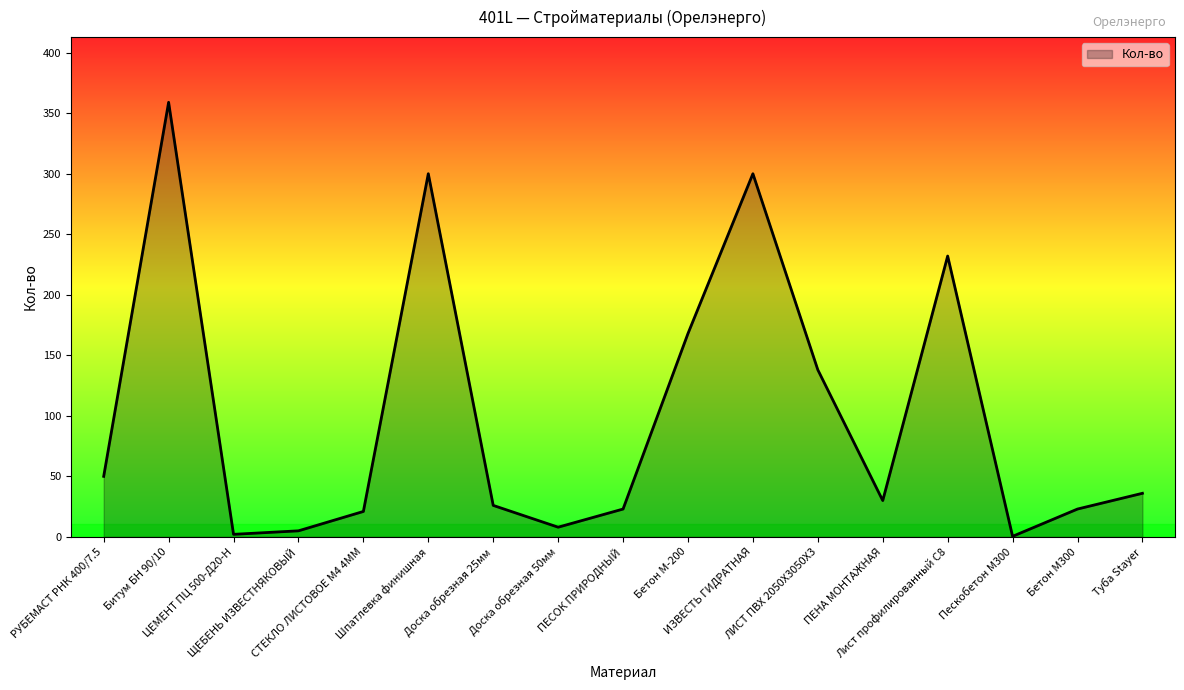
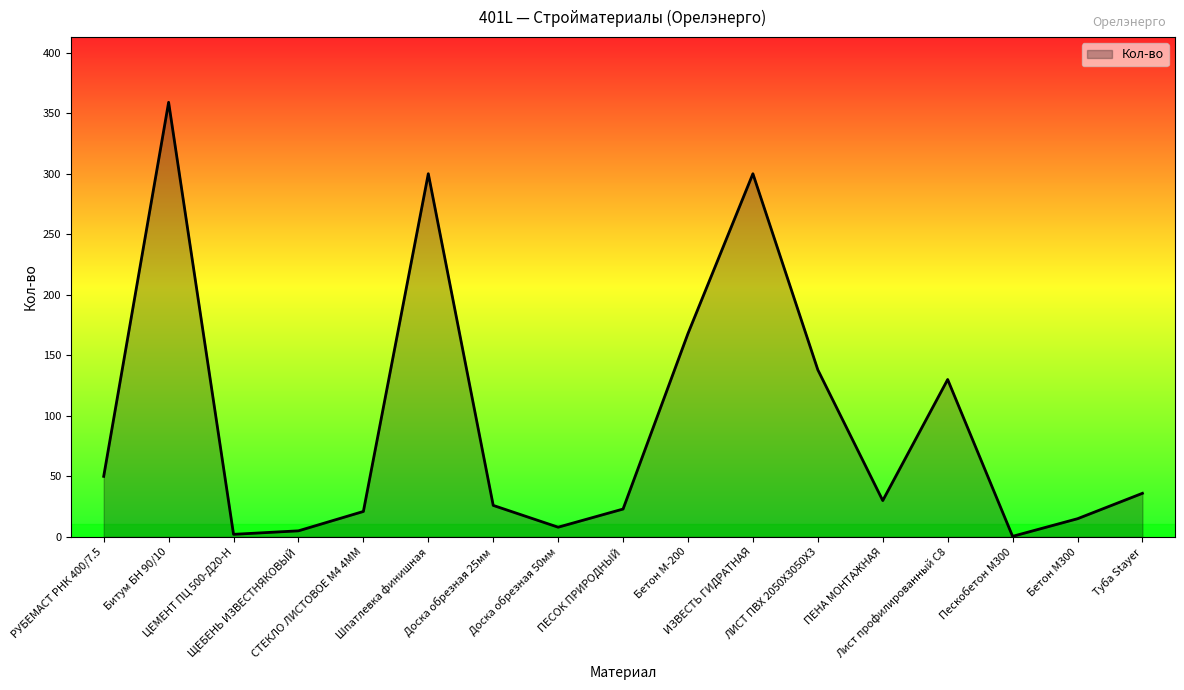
  {
    "РУБЕМАСТ РНК 400/7.5": 50,
    "Битум БН 90/10": 359,
    "СТЕКЛО ЛИСТОВОЕ М4 4ММ": 21,
    "Шпатлевка финишная": 300,
    "Доска обрезная 25мм": 26,
    "ПЕСОК ПРИРОДНЫЙ": 23,
    "Бетон М-200": 168,
    "ИЗВЕСТЬ ГИДРАТНАЯ": 300,
    "ЛИСТ ПВХ 2050Х3050Х3": 138,
    "ПЕНА МОНТАЖНАЯ": 30,
-   "Лист профилированный С8": 232,
-   "Бетон М300": 23,
+   "Лист профилированный С8": 130,
+   "Бетон М300": 15,
    "Туба Stayer": 36
  }
